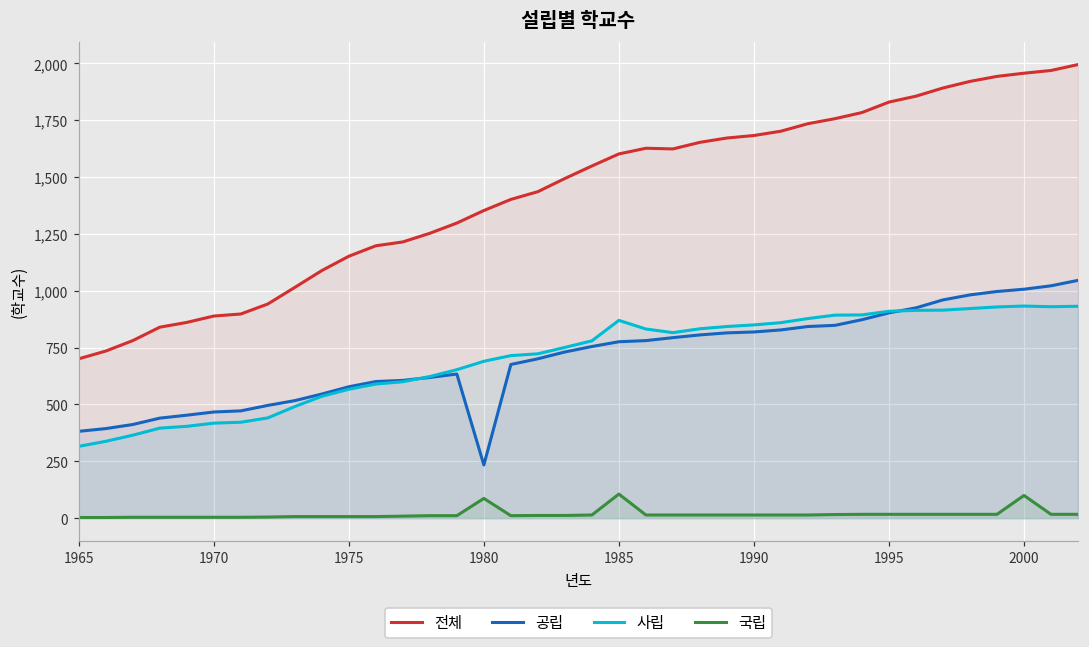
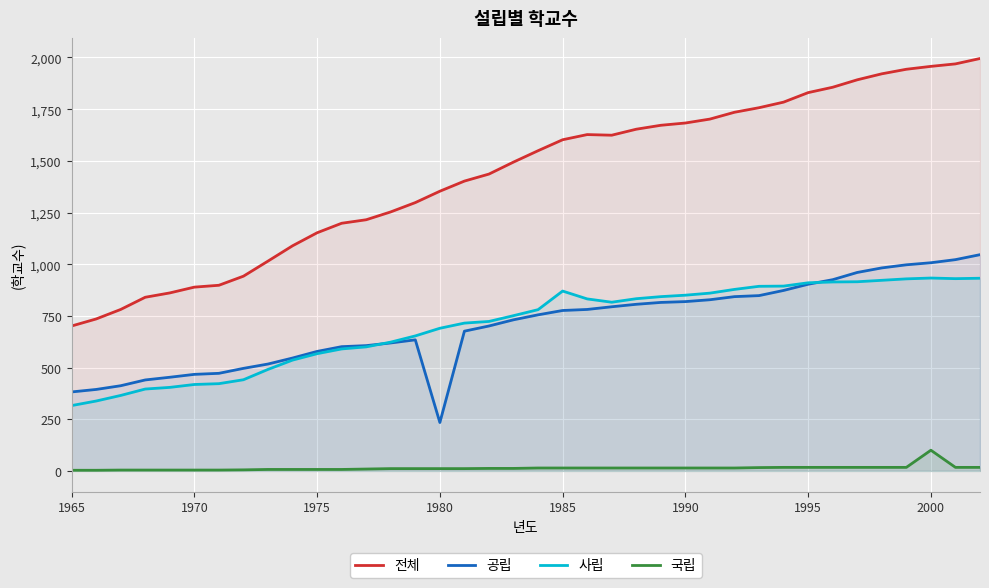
  {
    "전체": {
      "1965": "700",
      "1970": "890",
      "1975": "1,150",
      "1980": "1,350",
      "1985": "1,600",
      "1990": "1,680",
      "1995": "1,830",
      "2000": "1,960"
    },
    "공립": {
      "1965": "380",
      "1970": "470",
      "1980": "230",
      "1985": "780",
      "1990": "820",
      "2000": "1,010"
    },
    "사립": {
      "1965": "320",
      "1970": "420",
      "1980": "690",
      "1985": "870",
      "1990": "850",
      "2000": "930"
    },
    "국립": {
      "1965": "0",
      "1970": "0",
      "1975": "10",
-     "1980": "90",
-     "1985": "110",
+     "1980": "10",
+     "1985": "10",
      "1990": "10",
      "1995": "20",
      "2000": "100"
    }
  }
